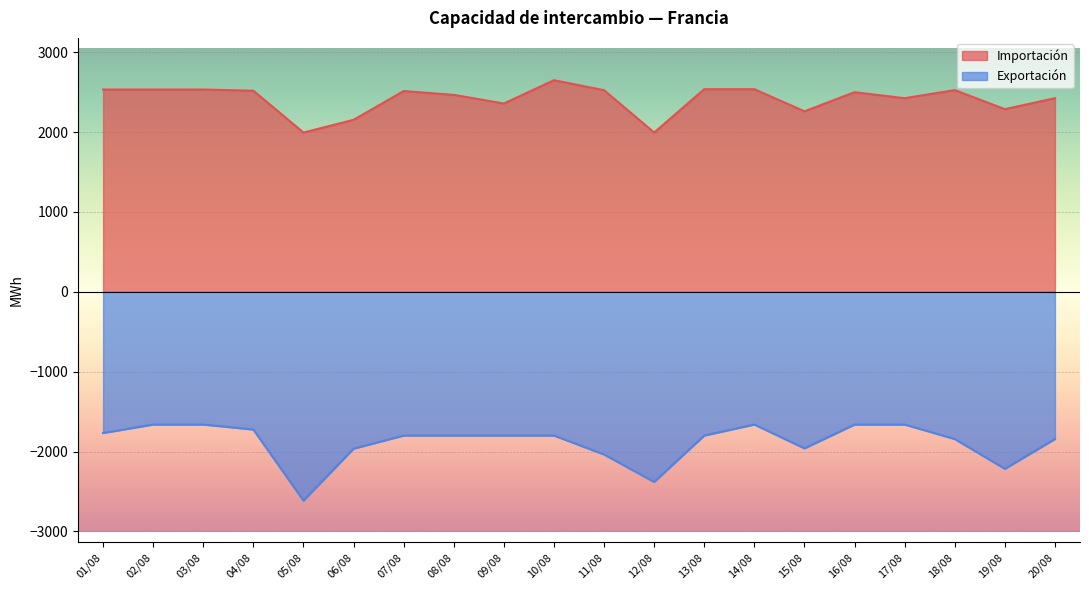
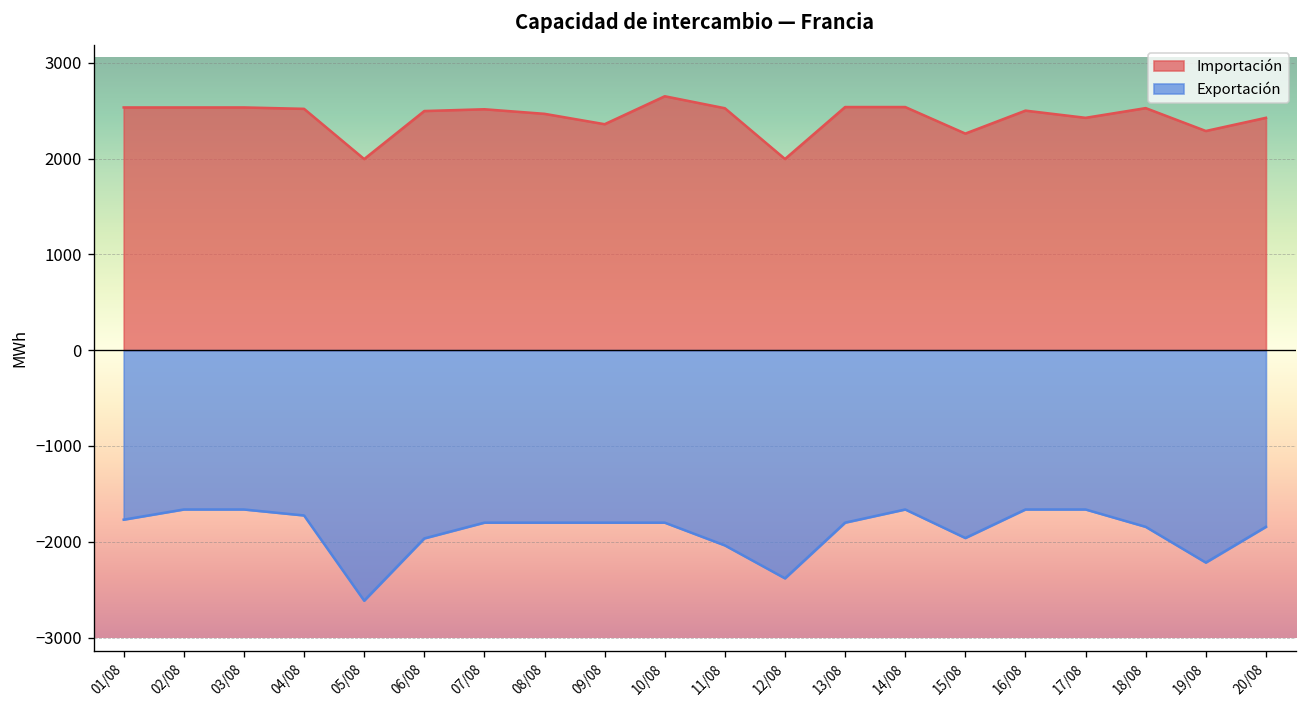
  {
    "Importación": {
      "01/08": 2500,
      "02/08": 2500,
      "03/08": 2500,
      "04/08": 2500,
      "05/08": 2000,
-     "06/08": 2200,
+     "06/08": 2500,
      "07/08": 2500,
      "08/08": 2500,
      "09/08": 2400,
      "10/08": 2700,
      "11/08": 2500,
      "12/08": 2000,
      "13/08": 2500,
      "14/08": 2500,
      "15/08": 2300,
      "16/08": 2500,
      "17/08": 2400,
      "18/08": 2500,
      "19/08": 2300,
      "20/08": 2400
    }
  }
